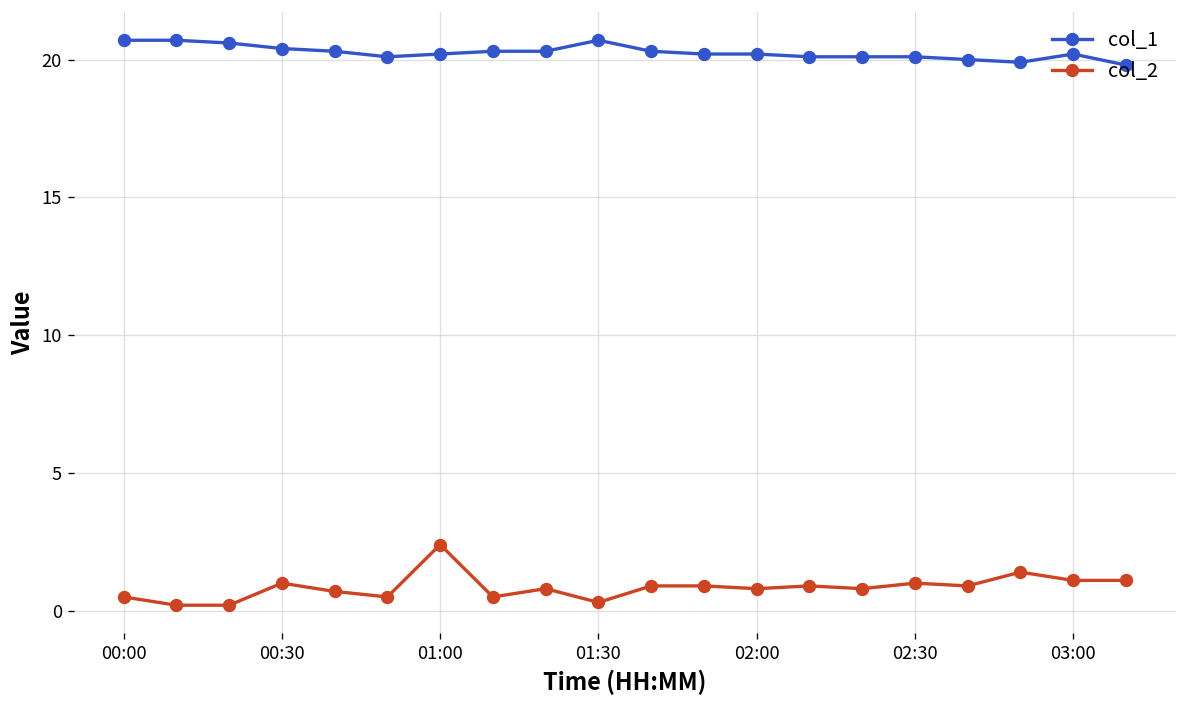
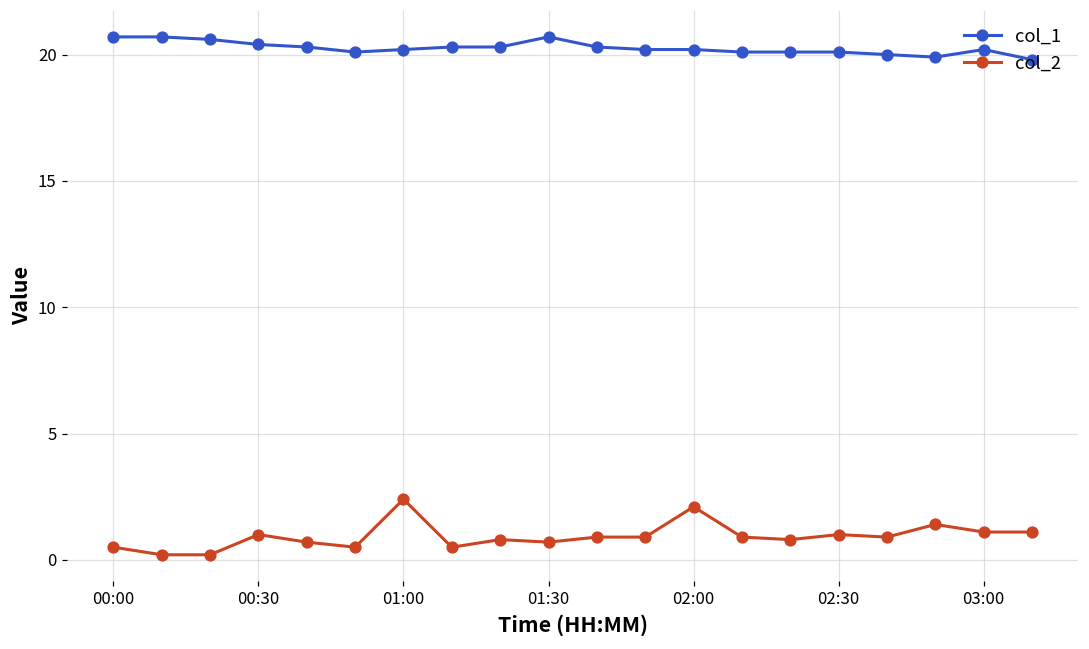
  {
    "col_1": {
      "00:00": 20.7,
      "00:30": 20.4,
      "01:00": 20.2,
      "01:30": 20.7,
      "02:00": 20.2,
      "02:30": 20.1,
      "03:00": 20.2
    },
    "col_2": {
      "00:00": 0.5,
      "00:30": 1.0,
      "01:00": 2.4,
-     "01:30": 0.3,
-     "02:00": 0.8,
+     "01:30": 0.7,
+     "02:00": 2.1,
      "02:30": 1.0,
      "03:00": 1.1
    }
  }
